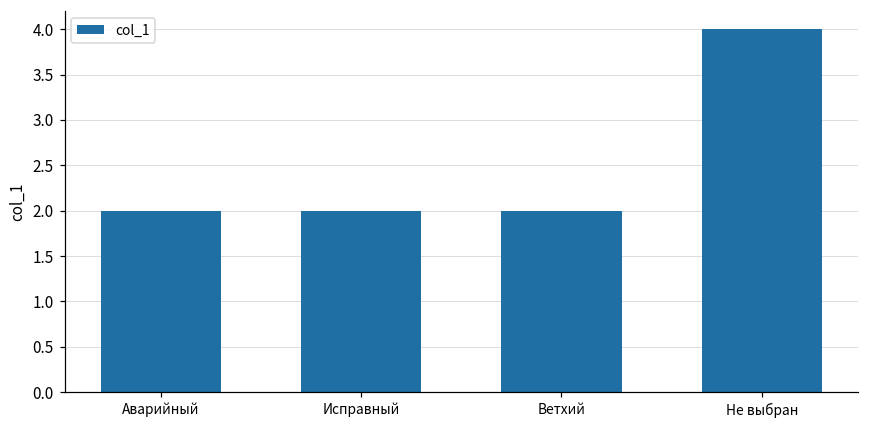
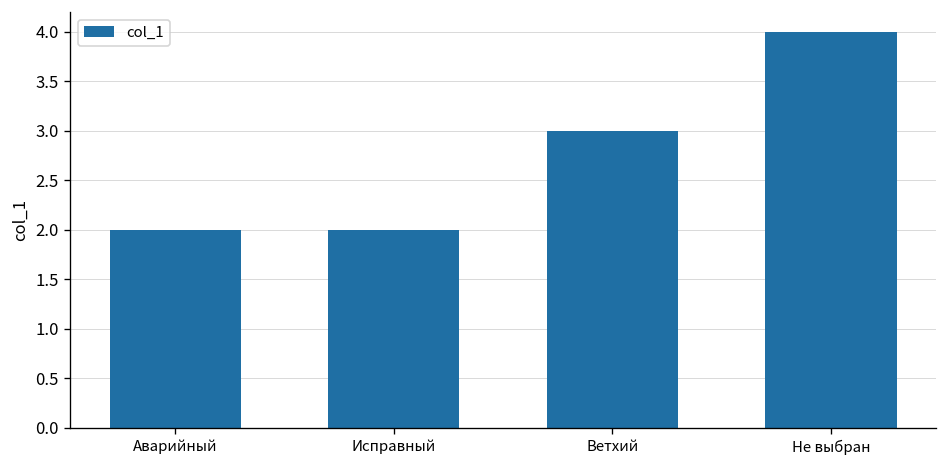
  {
    "Аварийный": 2,
    "Исправный": 2,
-   "Ветхий": 2,
+   "Ветхий": 3,
    "Не выбран": 4
  }
